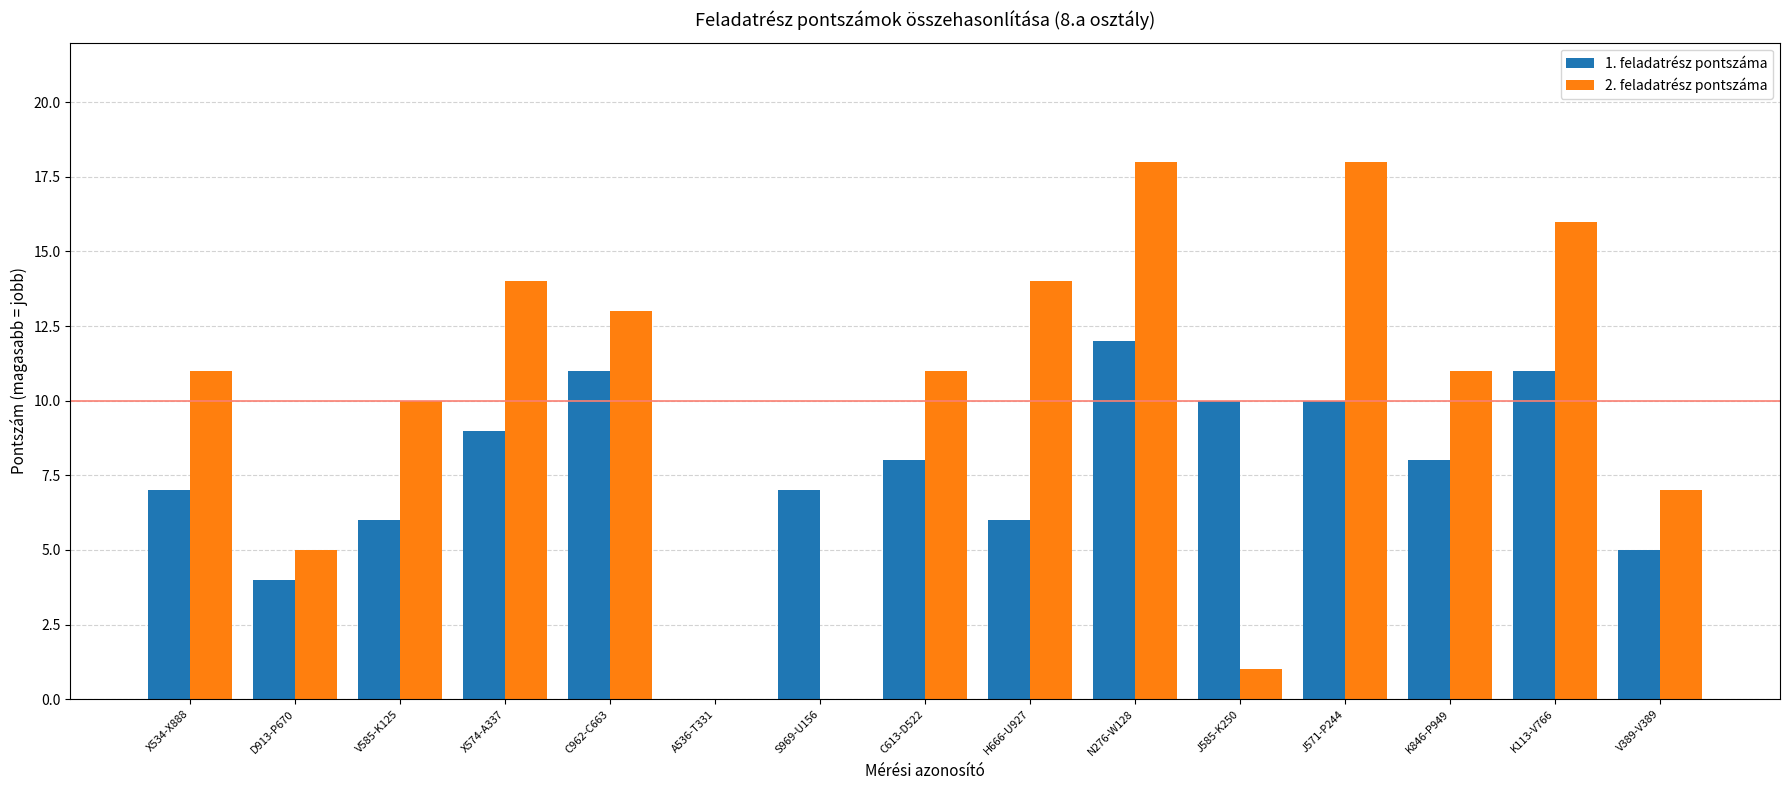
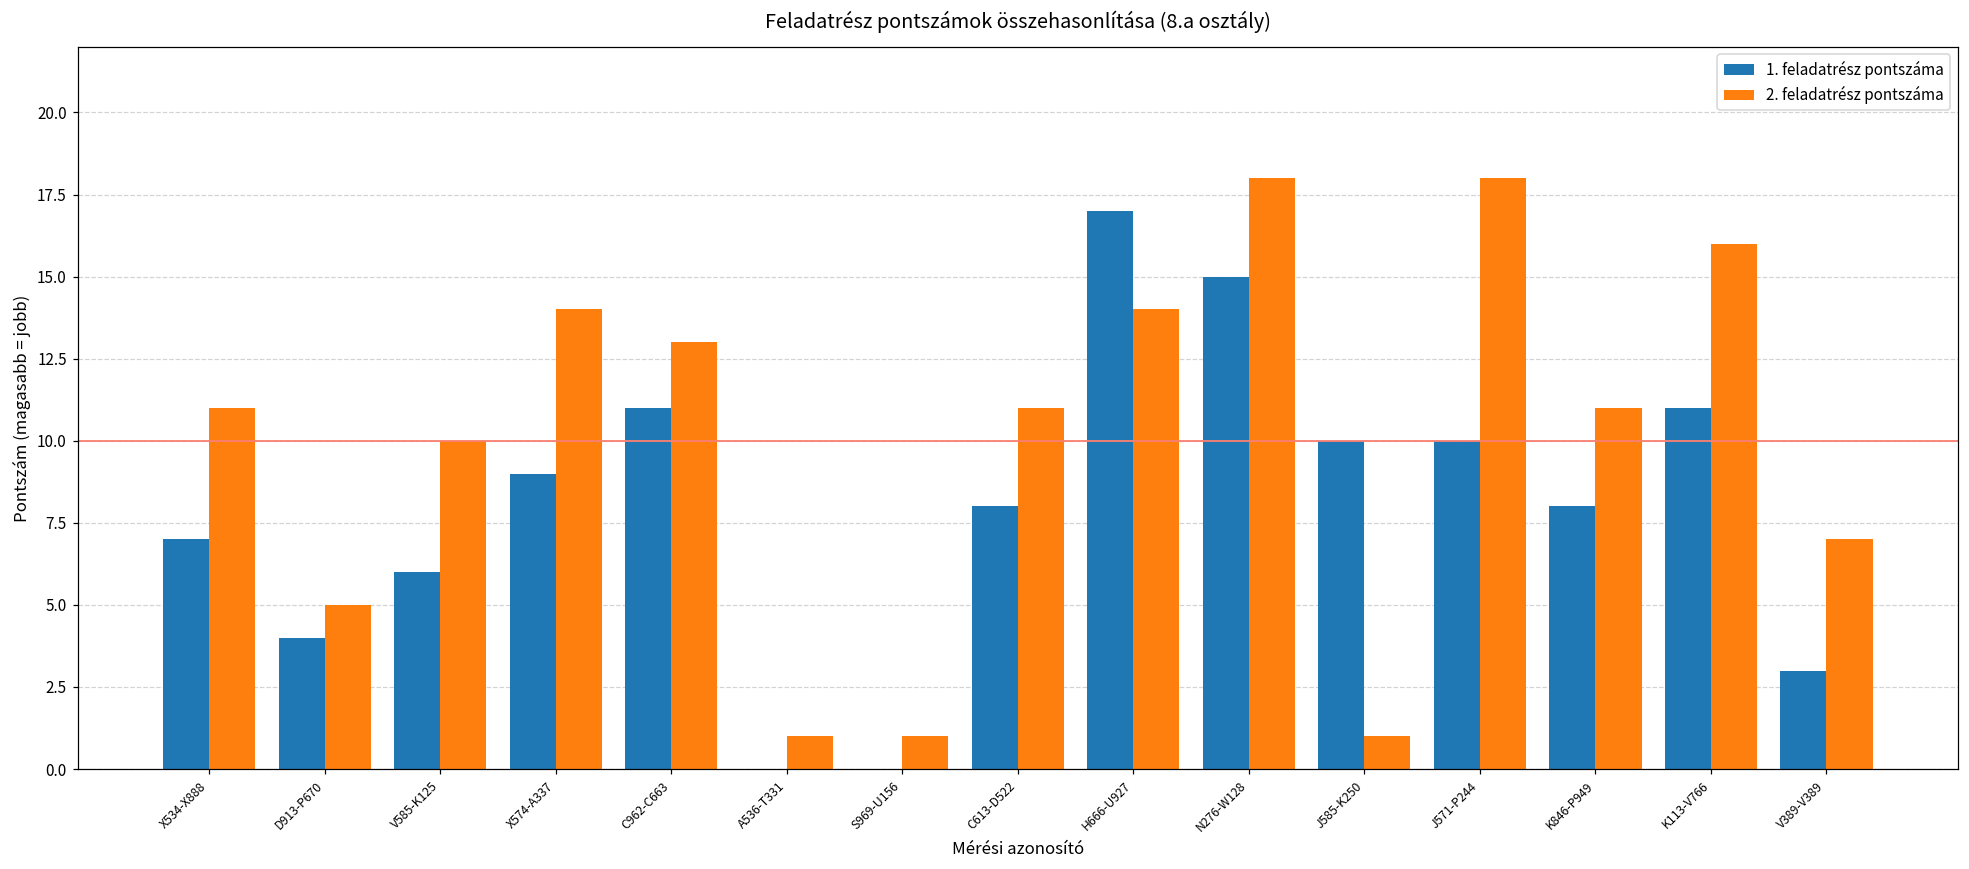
  {
    "1. feladatrész pontszáma": {
      "X534-X888": 7,
      "D913-P670": 4,
      "V585-K125": 6,
      "X574-A337": 9,
      "C962-C663": 11,
      "A536-T331": 0,
-     "S969-U156": 7,
+     "S969-U156": 0,
      "C613-D522": 8,
-     "H666-U927": 6,
-     "N276-W128": 12,
+     "H666-U927": 17,
+     "N276-W128": 15,
      "J585-K250": 10,
      "J571-P244": 10,
      "K846-P949": 8,
      "K113-V766": 11,
-     "V389-V389": 5
+     "V389-V389": 3
    },
    "2. feladatrész pontszáma": {
      "X534-X888": 11,
      "D913-P670": 5,
      "V585-K125": 10,
      "X574-A337": 14,
      "C962-C663": 13,
-     "A536-T331": 0,
-     "S969-U156": 0,
+     "A536-T331": 1,
+     "S969-U156": 1,
      "C613-D522": 11,
      "H666-U927": 14,
      "N276-W128": 18,
      "J585-K250": 1,
      "J571-P244": 18,
      "K846-P949": 11,
      "K113-V766": 16,
      "V389-V389": 7
    }
  }
